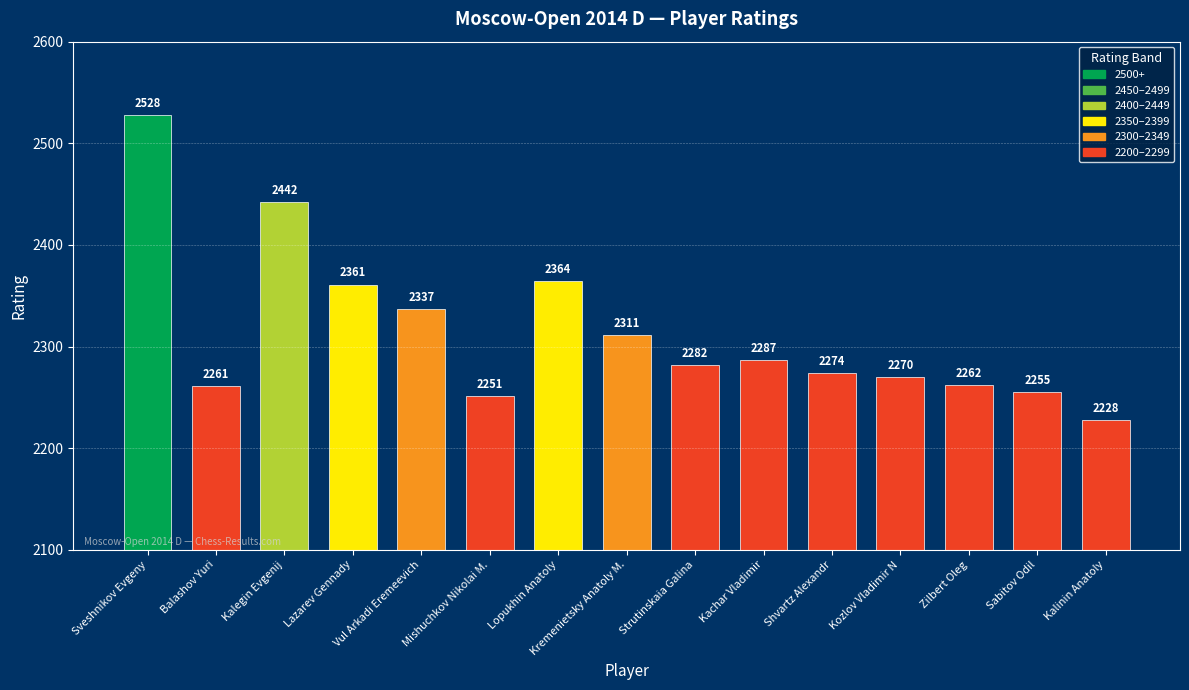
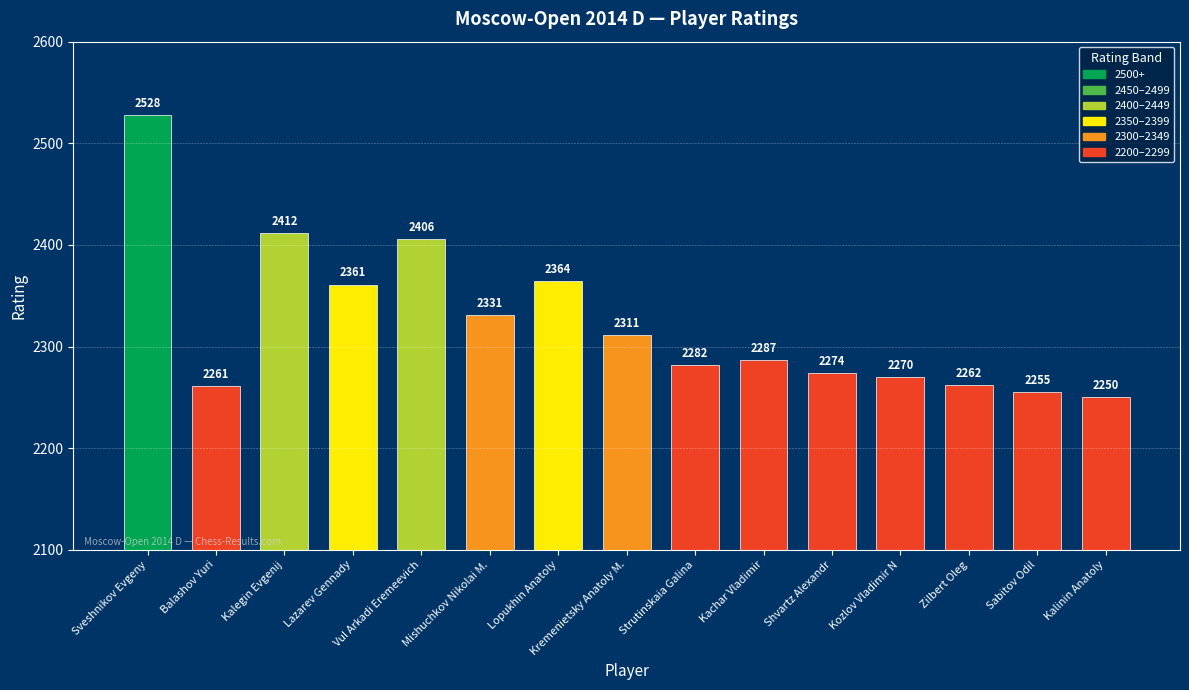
  {
    "Sveshnikov Evgeny": 2528,
    "Balashov Yuri": 2261,
-   "Kalegin Evgenij": 2442,
+   "Kalegin Evgenij": 2412,
    "Lazarev Gennady": 2361,
-   "Vul Arkadi Eremeevich": 2337,
-   "Mishuchkov Nikolai M.": 2251,
+   "Vul Arkadi Eremeevich": 2406,
+   "Mishuchkov Nikolai M.": 2331,
    "Lopukhin Anatoly": 2364,
    "Kremenietsky Anatoly M.": 2311,
    "Strutinskaia Galina": 2282,
    "Kachar Vladimir": 2287,
    "Shvartz Alexandr": 2274,
    "Kozlov Vladimir N": 2270,
    "Zilbert Oleg": 2262,
    "Sabitov Odil": 2255,
-   "Kalinin Anatoly": 2228
+   "Kalinin Anatoly": 2250
  }
